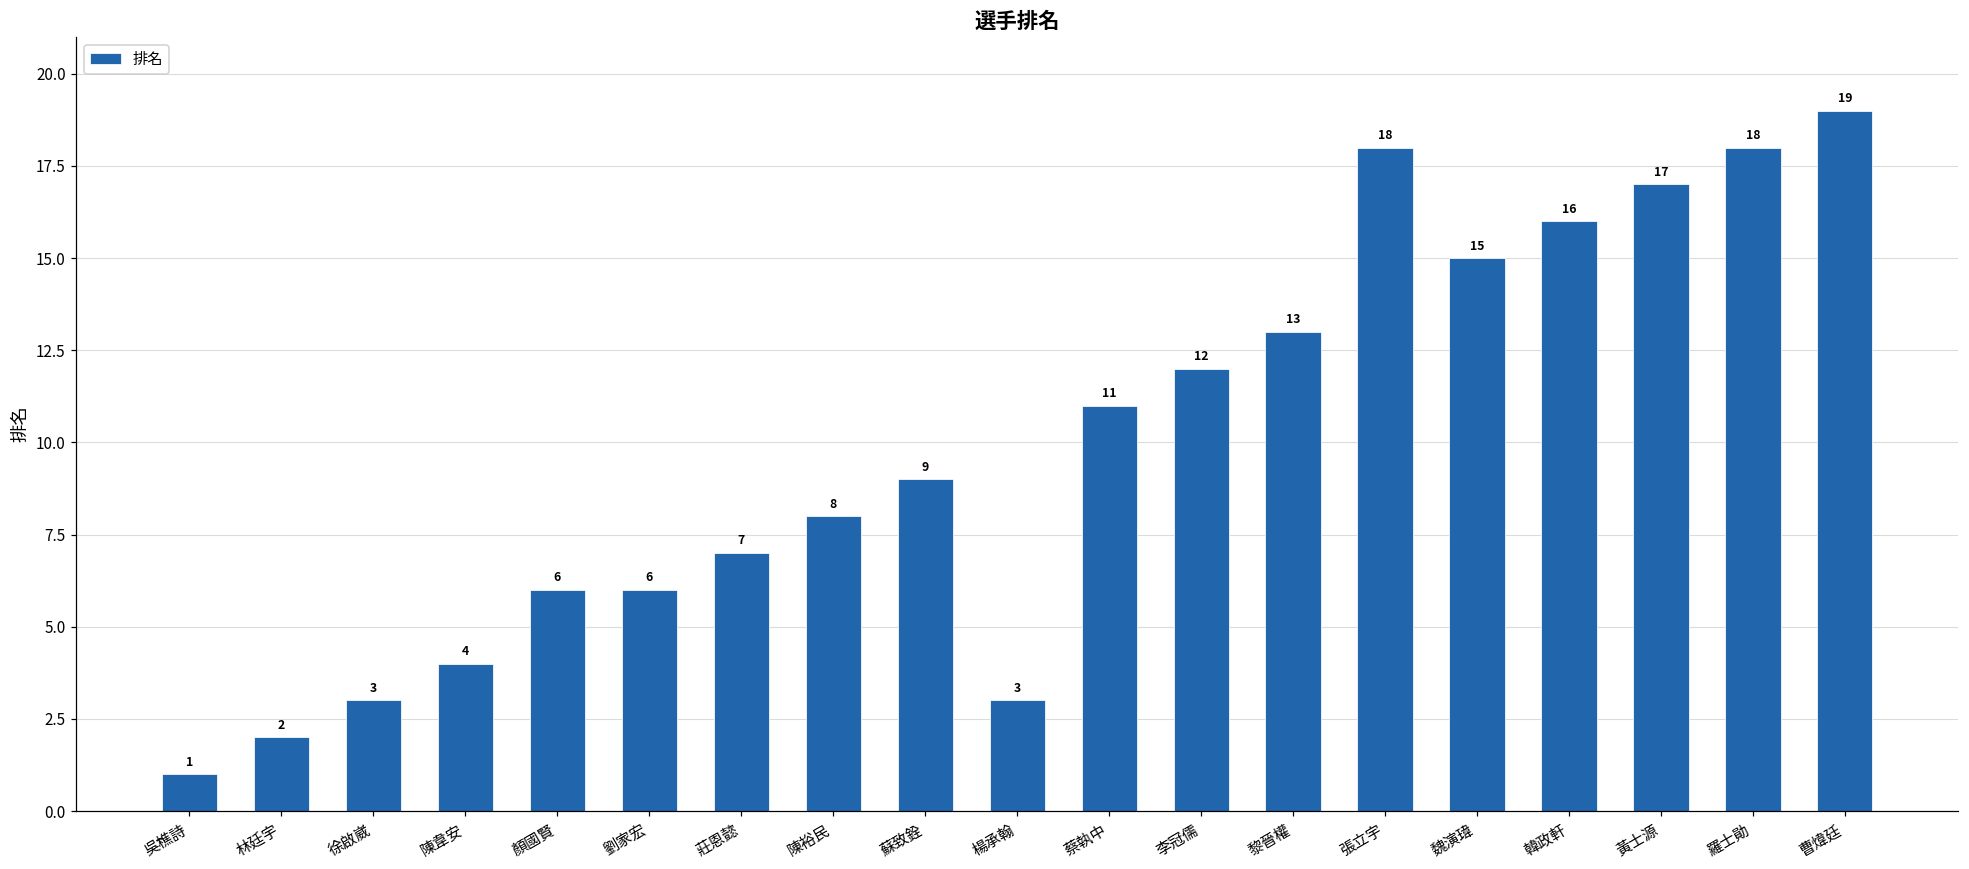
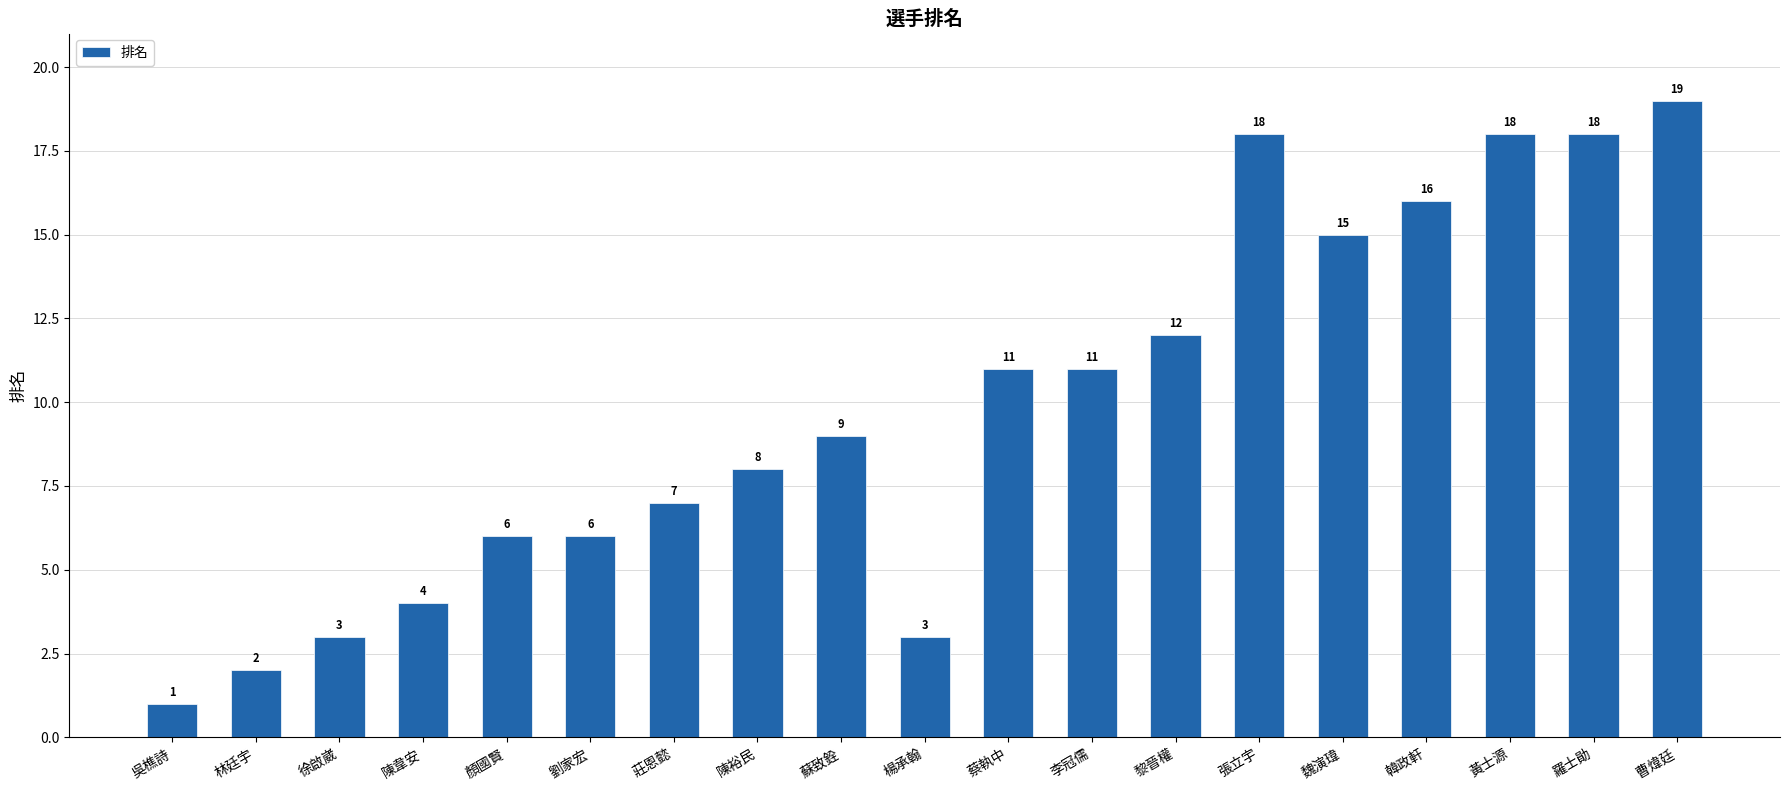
  {
    "吳樵詩": 1,
    "林廷宇": 2,
    "徐啟崴": 3,
    "陳韋安": 4,
    "顏國賢": 6,
    "劉家宏": 6,
    "莊恩懿": 7,
    "陳裕民": 8,
    "蘇致銓": 9,
    "楊承翰": 3,
    "蔡執中": 11,
-   "李冠儒": 12,
-   "黎晉權": 13,
+   "李冠儒": 11,
+   "黎晉權": 12,
    "張立宇": 18,
    "魏演瑋": 15,
    "韓政軒": 16,
-   "黃士源": 17,
+   "黃士源": 18,
    "羅士勛": 18,
    "曹煒廷": 19
  }
